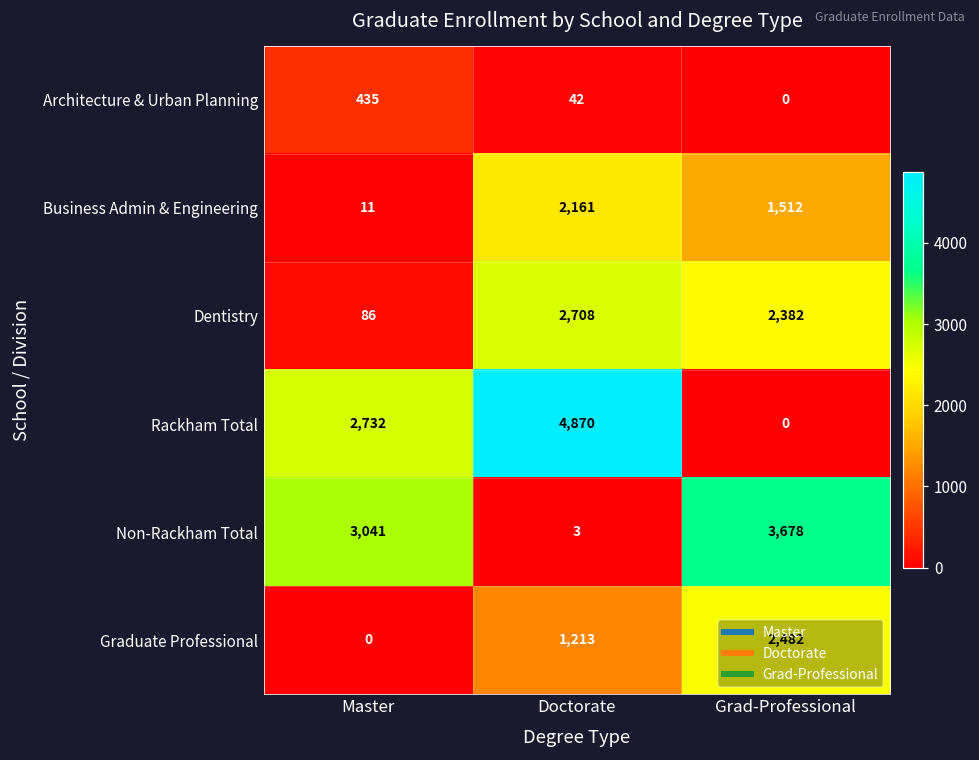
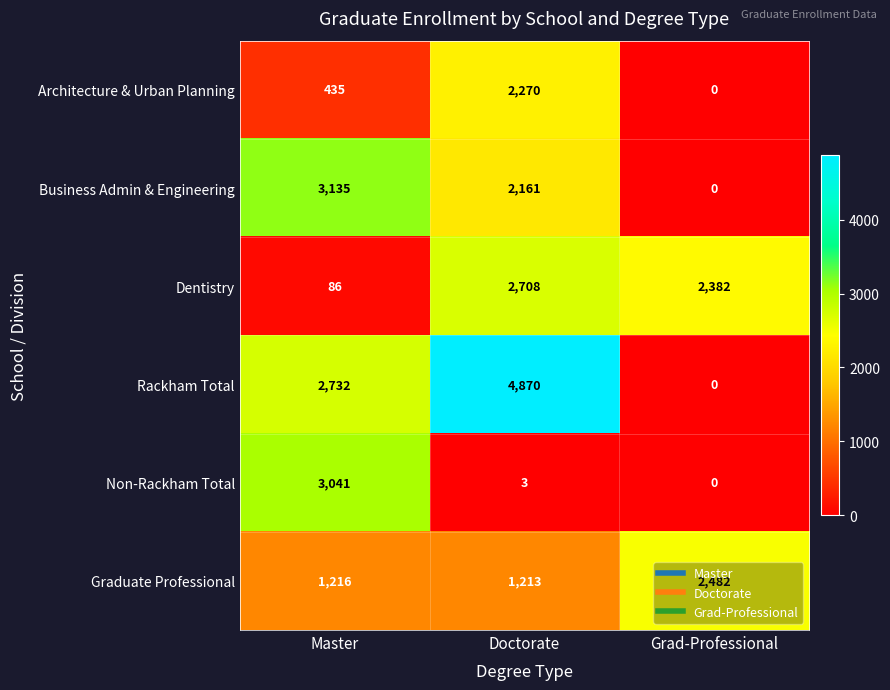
  {
    "Architecture & Urban Planning": {
      "Master": "435",
-     "Doctorate": "42",
+     "Doctorate": "2,270",
      "Grad-Professional": "0"
    },
    "Business Admin & Engineering": {
-     "Master": "11",
+     "Master": "3,135",
      "Doctorate": "2,161",
-     "Grad-Professional": "1,512"
+     "Grad-Professional": "0"
    },
    "Dentistry": {
      "Master": "86",
      "Doctorate": "2,708",
      "Grad-Professional": "2,382"
    },
    "Rackham Total": {
      "Master": "2,732",
      "Doctorate": "4,870",
      "Grad-Professional": "0"
    },
    "Non-Rackham Total": {
      "Master": "3,041",
      "Doctorate": "3",
-     "Grad-Professional": "3,678"
+     "Grad-Professional": "0"
    },
    "Graduate Professional": {
-     "Master": "0",
+     "Master": "1,216",
      "Doctorate": "1,213"
    }
  }
